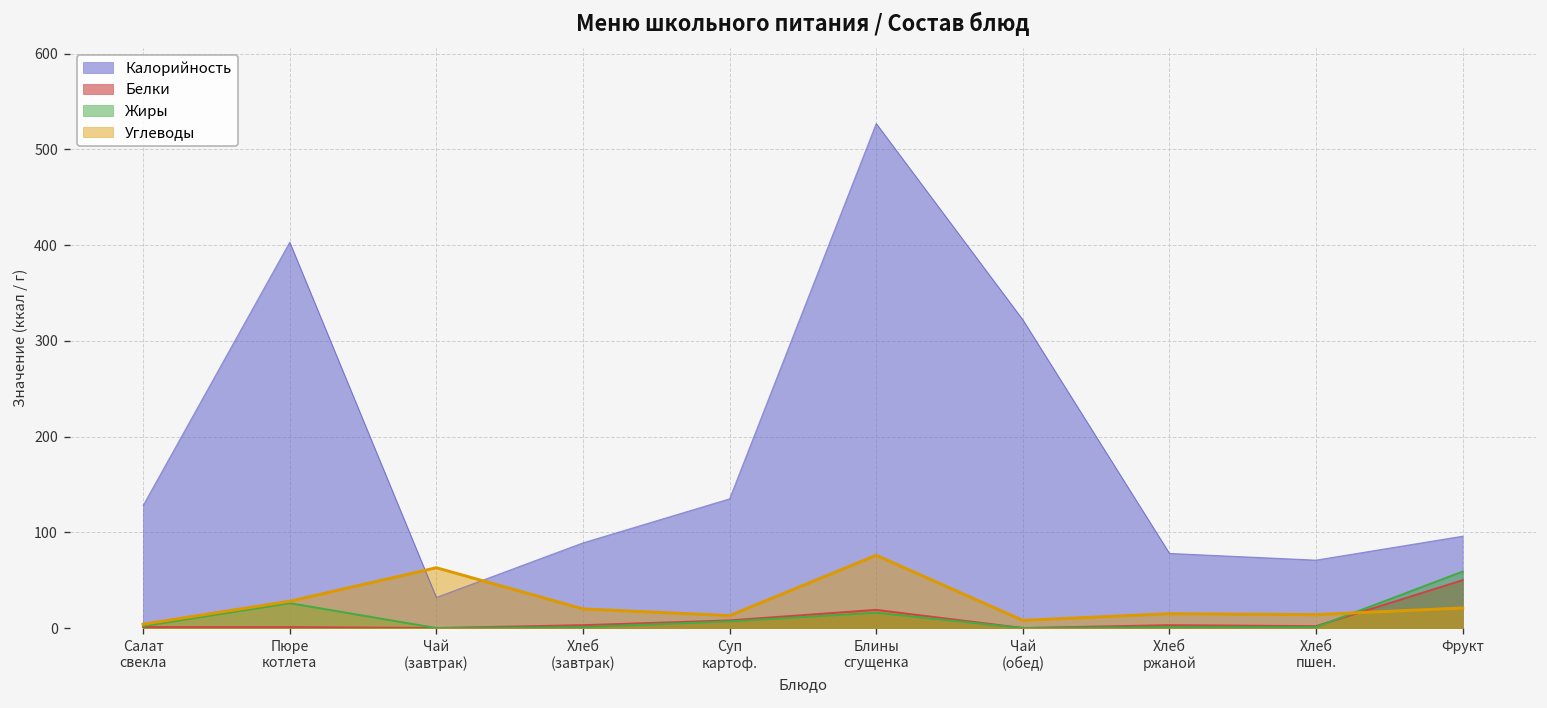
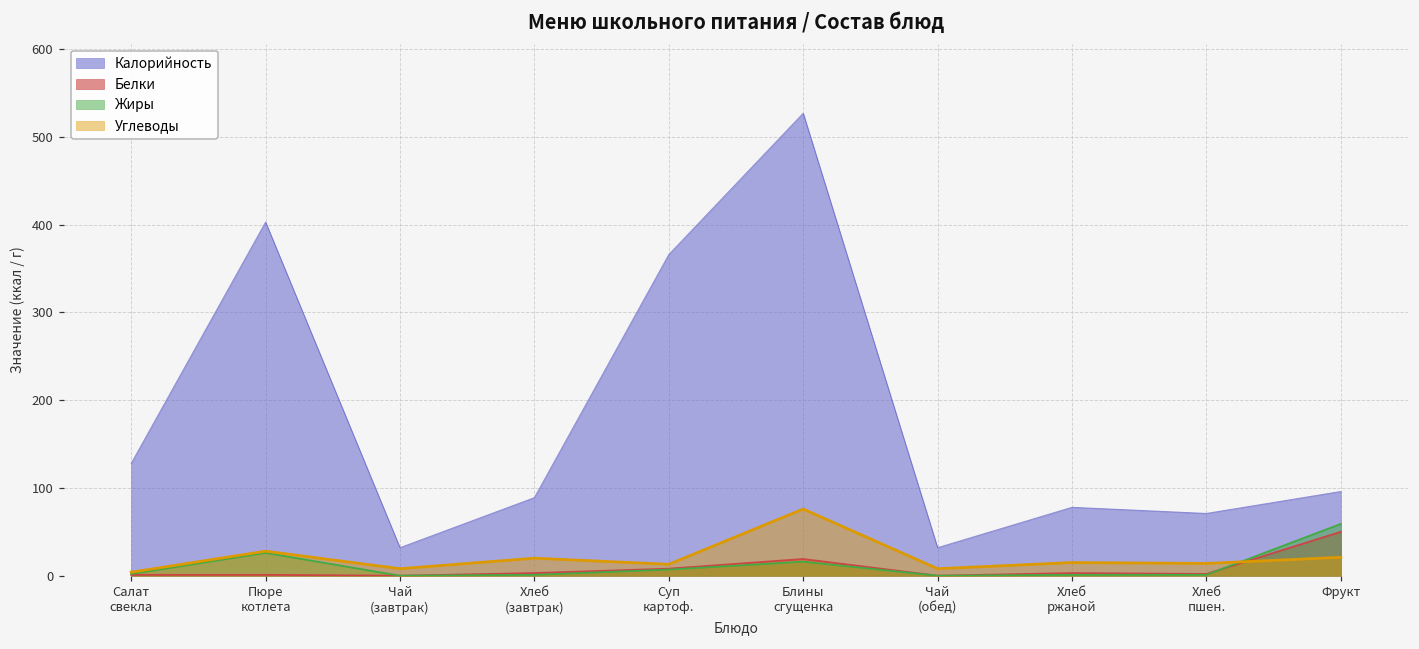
  {
    "Калорийность": {
      "Салат свекла": 130,
      "Пюре котлета": 400,
      "Чай (завтрак)": 30,
      "Хлеб (завтрак)": 90,
-     "Суп картоф.": 140,
+     "Суп картоф.": 370,
      "Блины сгущенка": 530,
-     "Чай (обед)": 320,
+     "Чай (обед)": 30,
      "Хлеб ржаной": 80,
      "Хлеб пшен.": 70,
      "Фрукт": 100
    },
    "Белки": {
      "Пюре котлета": 0,
      "Фрукт": 50
    },
    "Жиры": {
      "Фрукт": 60
    },
    "Углеводы": {
-     "Чай (завтрак)": 60,
+     "Чай (завтрак)": 10,
      "Хлеб (завтрак)": 20,
      "Суп картоф.": 10,
      "Блины сгущенка": 80,
      "Чай (обед)": 10,
      "Хлеб ржаной": 20,
      "Хлеб пшен.": 10,
      "Фрукт": 20
    }
  }
